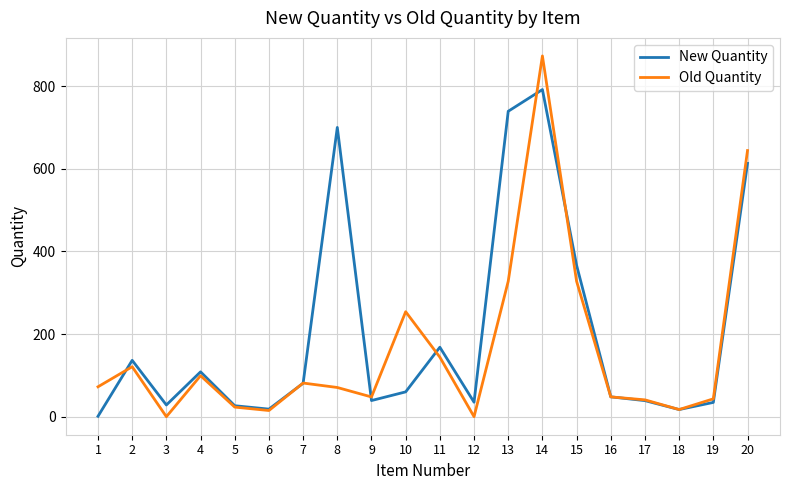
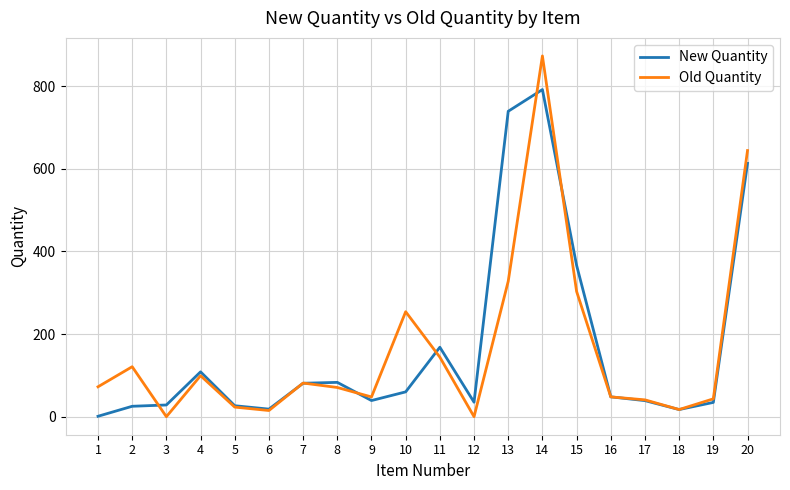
  {
    "New Quantity": {
      "1": 0,
-     "2": 140,
+     "2": 30,
      "3": 30,
      "4": 110,
-     "8": 700,
+     "8": 80,
      "9": 40,
      "10": 60,
      "11": 170,
      "12": 40,
      "13": 740,
      "14": 790,
      "15": 370,
      "19": 30,
      "20": 610
    },
    "Old Quantity": {
      "1": 70,
      "2": 120,
      "3": 0,
      "4": 100,
      "8": 70,
      "9": 50,
      "10": 250,
      "11": 140,
      "12": 0,
      "13": 330,
      "14": 870,
-     "15": 330,
+     "15": 300,
      "19": 40,
      "20": 640
    }
  }
